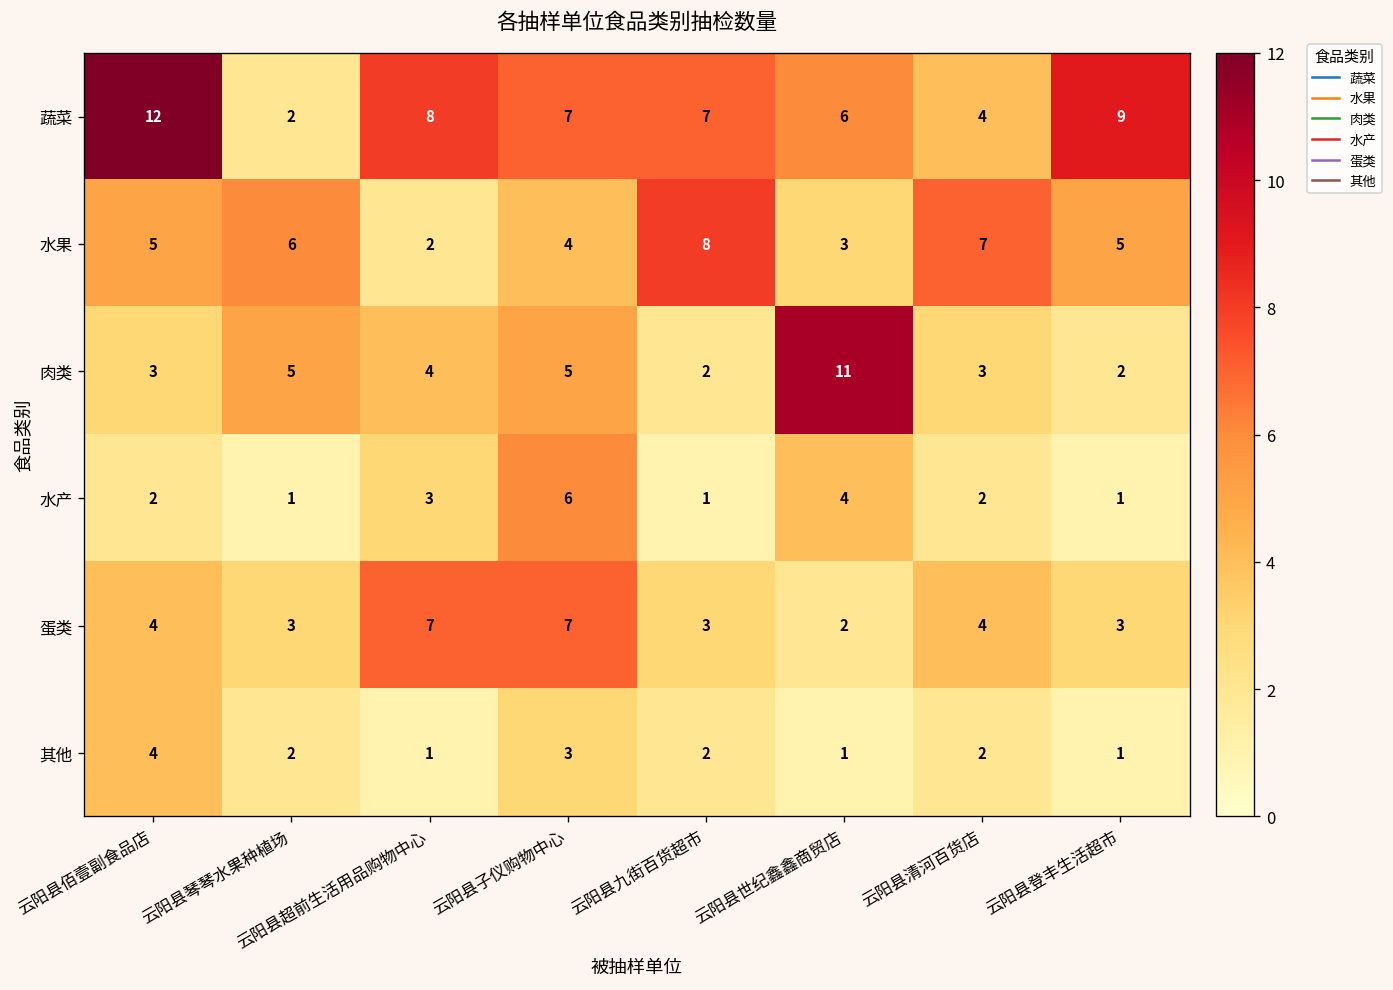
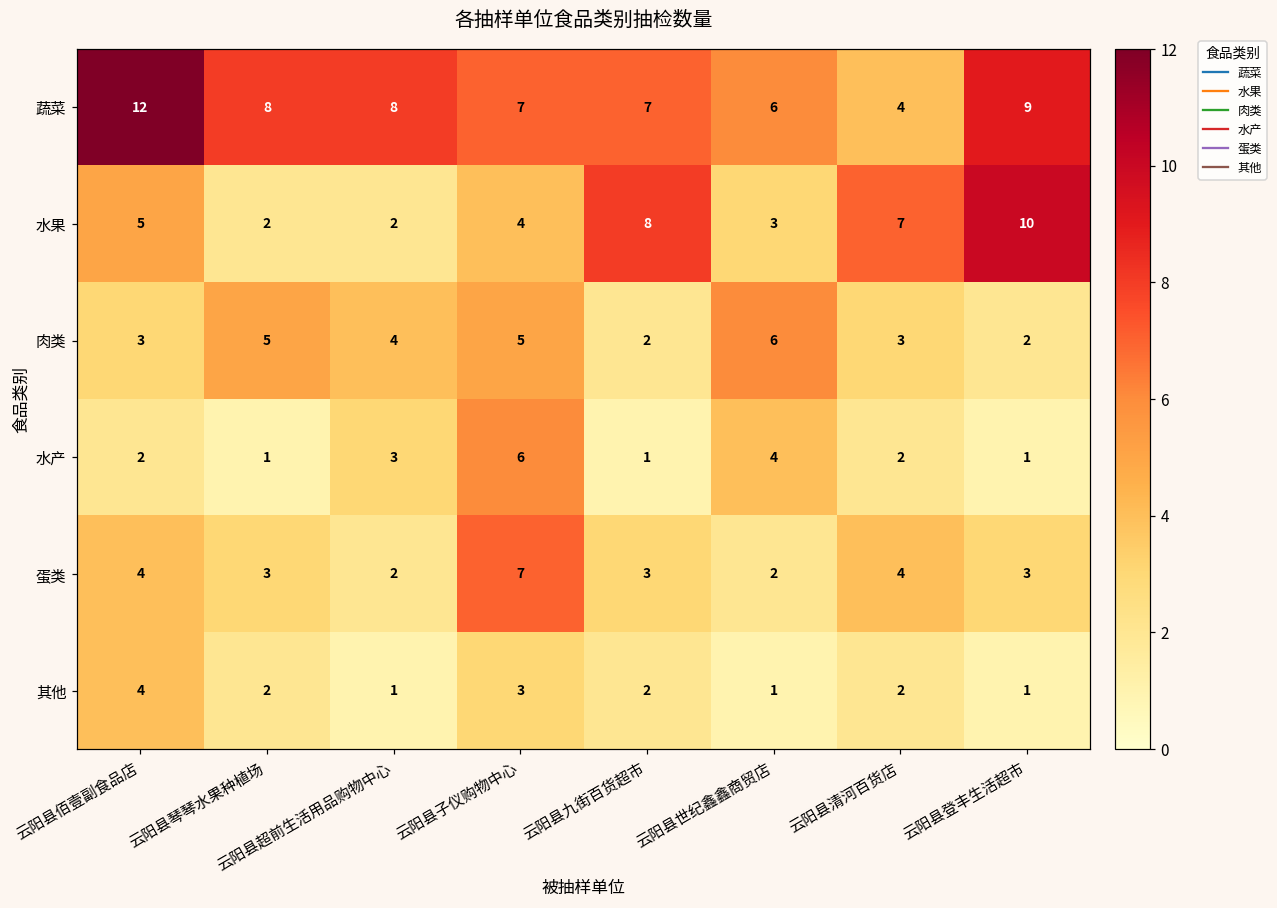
  {
    "蔬菜": {
      "云阳县佰壹副食品店": 12,
-     "云阳县琴琴水果种植场": 2,
+     "云阳县琴琴水果种植场": 8,
      "云阳县超前生活用品购物中心": 8,
      "云阳县子仪购物中心": 7,
      "云阳县九街百货超市": 7,
      "云阳县世纪鑫鑫商贸店": 6,
      "云阳县清河百货店": 4,
      "云阳县登丰生活超市": 9
    },
    "水果": {
      "云阳县佰壹副食品店": 5,
-     "云阳县琴琴水果种植场": 6,
+     "云阳县琴琴水果种植场": 2,
      "云阳县超前生活用品购物中心": 2,
      "云阳县子仪购物中心": 4,
      "云阳县九街百货超市": 8,
      "云阳县世纪鑫鑫商贸店": 3,
      "云阳县清河百货店": 7,
-     "云阳县登丰生活超市": 5
+     "云阳县登丰生活超市": 10
    },
    "肉类": {
      "云阳县佰壹副食品店": 3,
      "云阳县琴琴水果种植场": 5,
      "云阳县超前生活用品购物中心": 4,
      "云阳县子仪购物中心": 5,
      "云阳县九街百货超市": 2,
-     "云阳县世纪鑫鑫商贸店": 11,
+     "云阳县世纪鑫鑫商贸店": 6,
      "云阳县清河百货店": 3,
      "云阳县登丰生活超市": 2
    },
    "水产": {
      "云阳县佰壹副食品店": 2,
      "云阳县琴琴水果种植场": 1,
      "云阳县超前生活用品购物中心": 3,
      "云阳县子仪购物中心": 6,
      "云阳县九街百货超市": 1,
      "云阳县世纪鑫鑫商贸店": 4,
      "云阳县清河百货店": 2,
      "云阳县登丰生活超市": 1
    },
    "蛋类": {
      "云阳县佰壹副食品店": 4,
      "云阳县琴琴水果种植场": 3,
-     "云阳县超前生活用品购物中心": 7,
+     "云阳县超前生活用品购物中心": 2,
      "云阳县子仪购物中心": 7,
      "云阳县九街百货超市": 3,
      "云阳县世纪鑫鑫商贸店": 2,
      "云阳县清河百货店": 4,
      "云阳县登丰生活超市": 3
    },
    "其他": {
      "云阳县佰壹副食品店": 4,
      "云阳县琴琴水果种植场": 2,
      "云阳县超前生活用品购物中心": 1,
      "云阳县子仪购物中心": 3,
      "云阳县九街百货超市": 2,
      "云阳县世纪鑫鑫商贸店": 1,
      "云阳县清河百货店": 2,
      "云阳县登丰生活超市": 1
    }
  }
